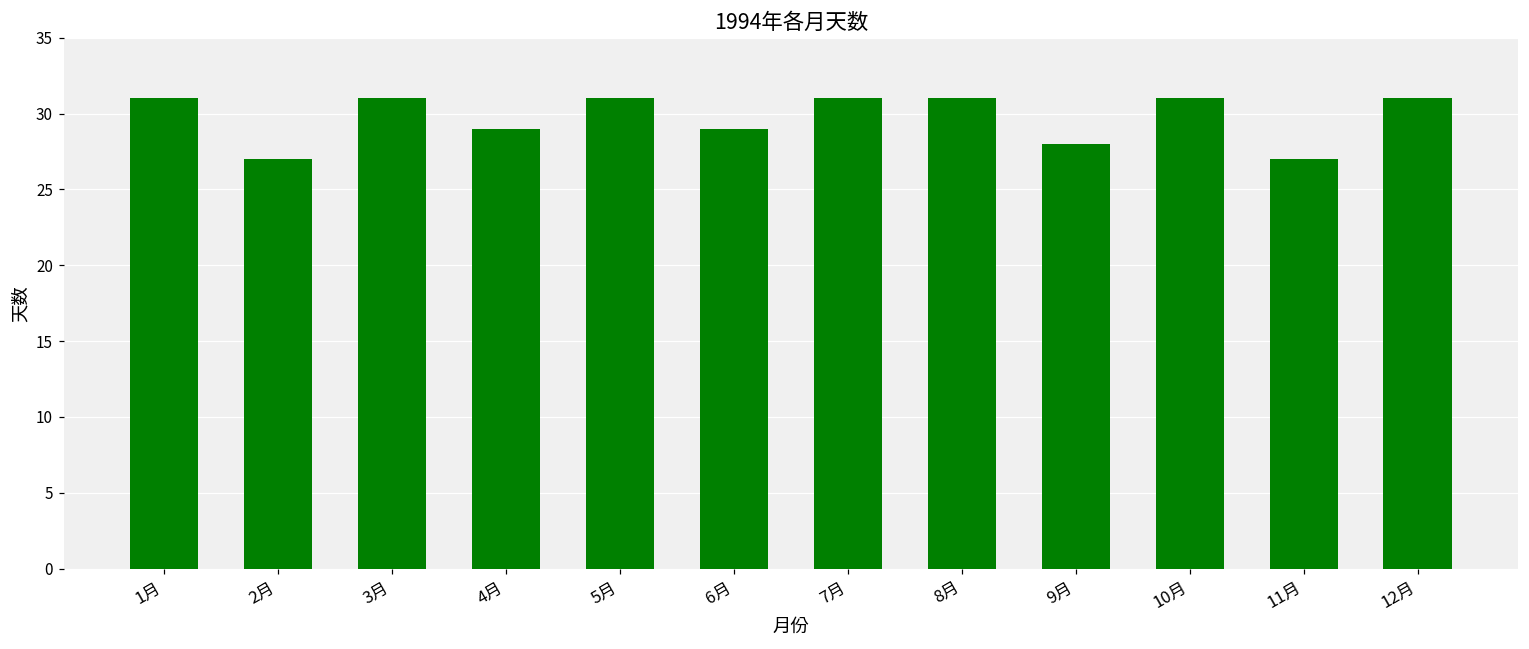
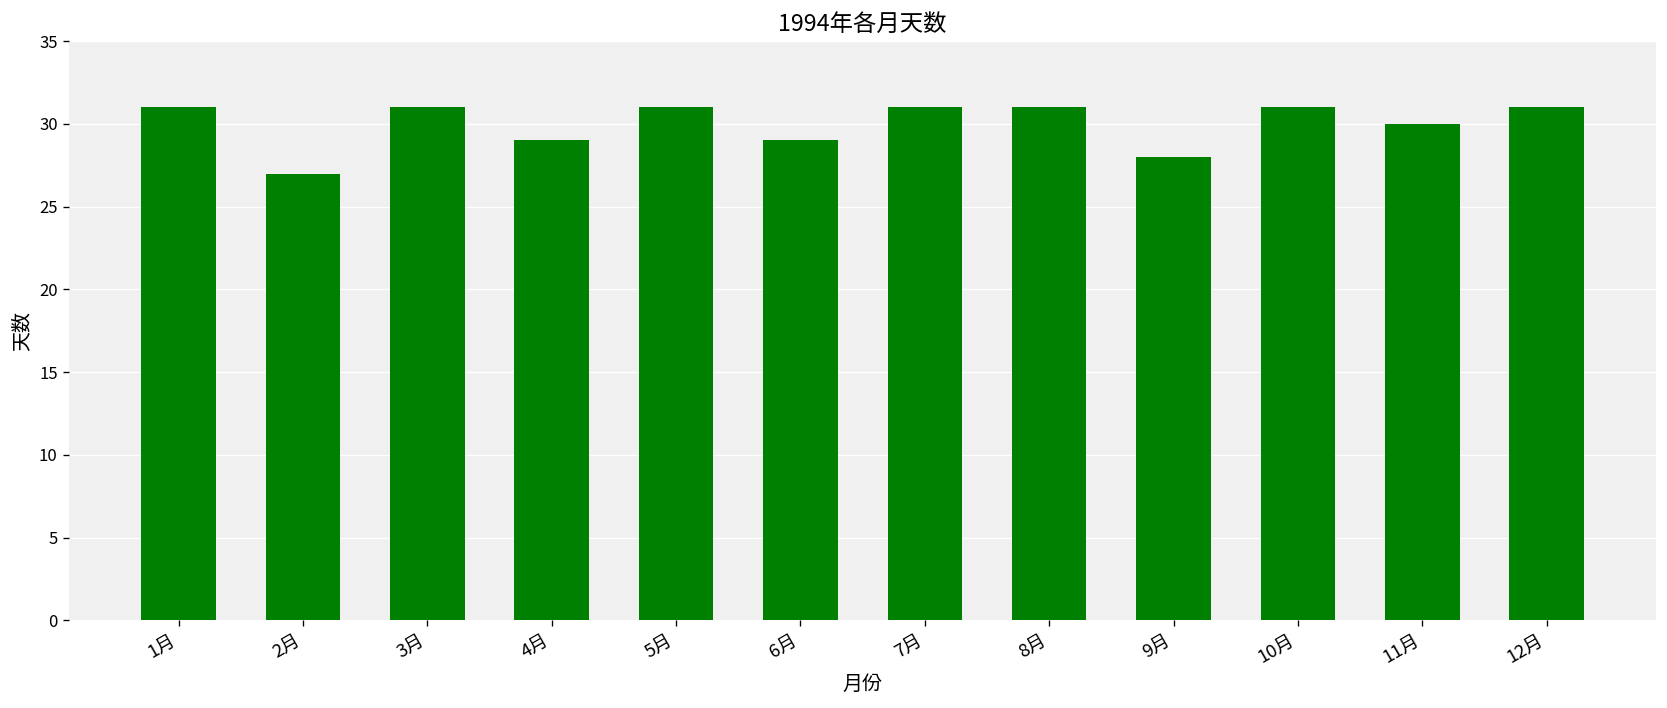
  {
    "1月": 31,
    "2月": 27,
    "3月": 31,
    "4月": 29,
    "5月": 31,
    "6月": 29,
    "7月": 31,
    "8月": 31,
    "9月": 28,
    "10月": 31,
-   "11月": 27,
+   "11月": 30,
    "12月": 31
  }
